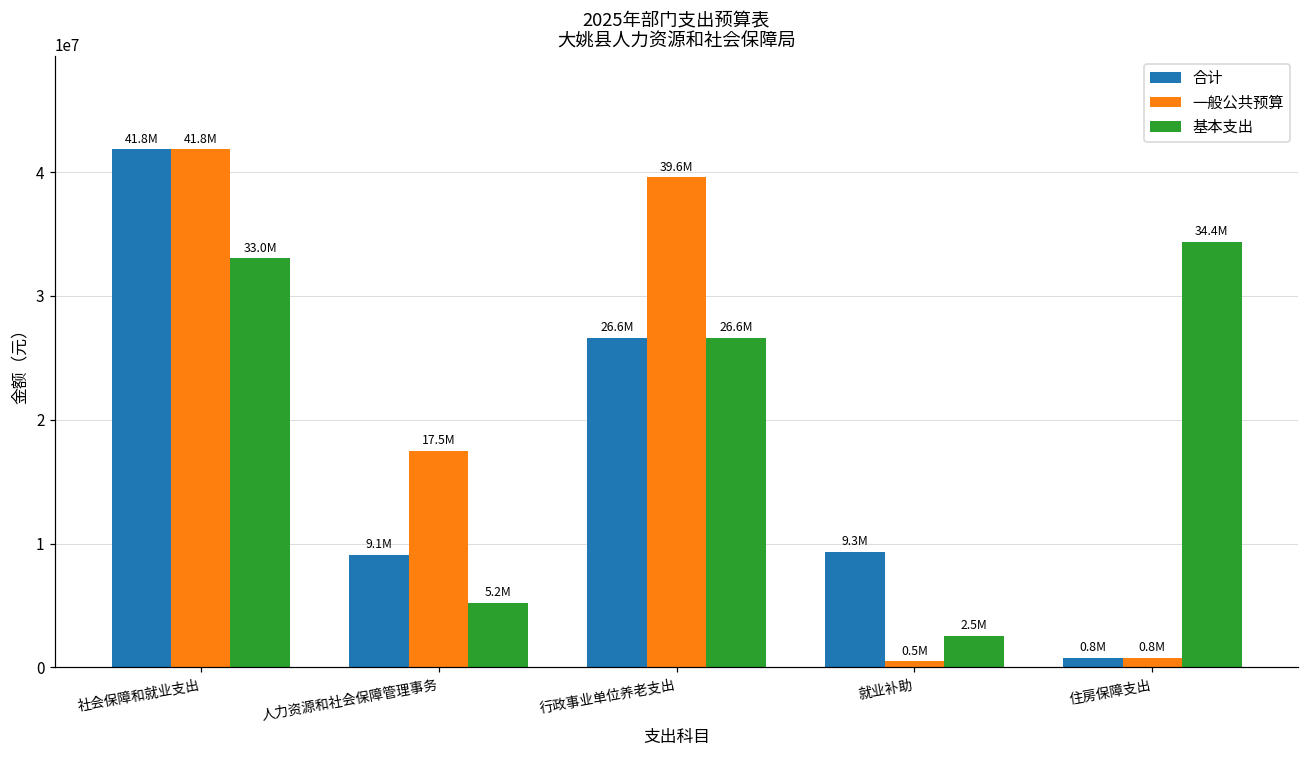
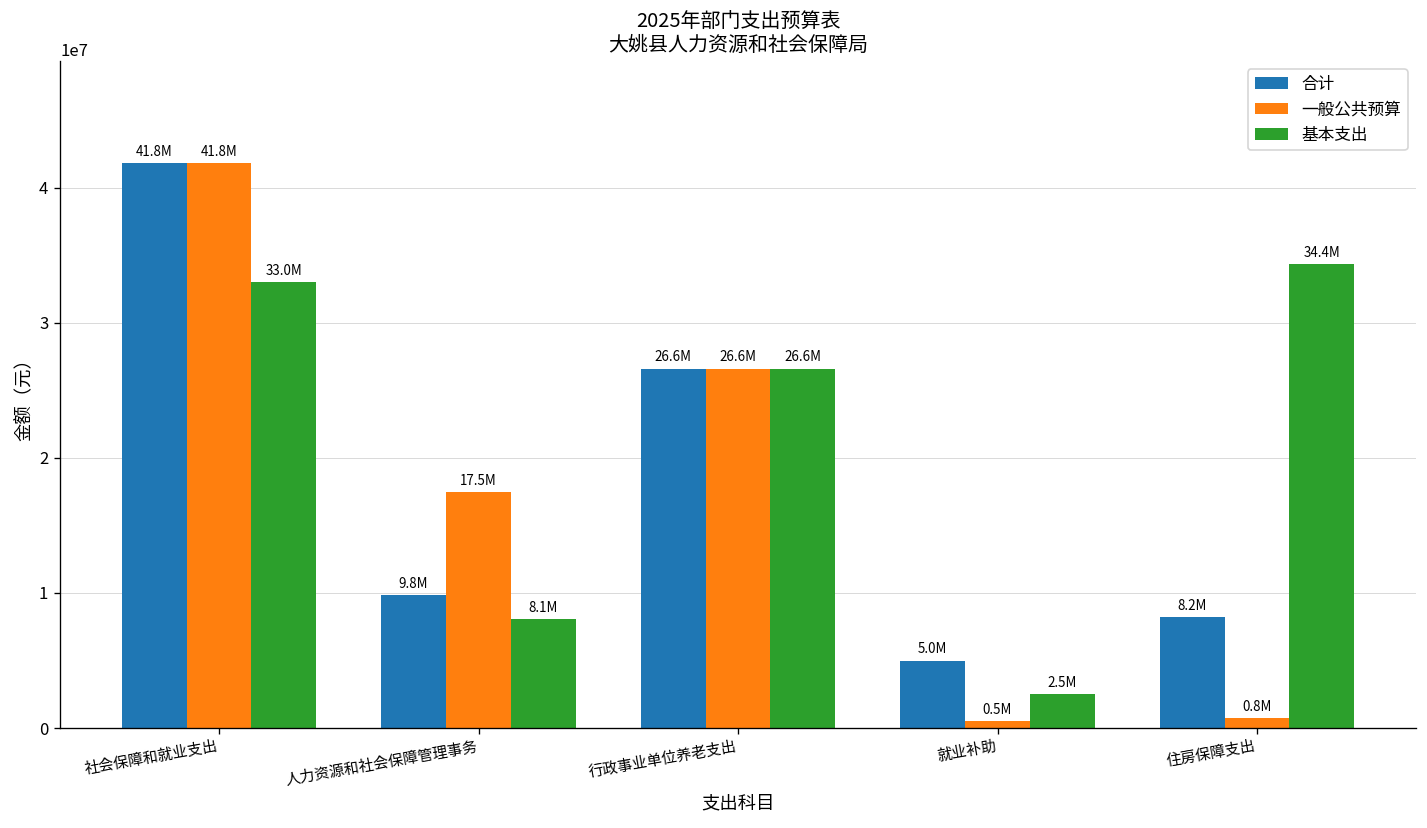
  {
    "合计": {
      "社会保障和就业支出": "41.8M",
-     "人力资源和社会保障管理事务": "9.1M",
+     "人力资源和社会保障管理事务": "9.8M",
      "行政事业单位养老支出": "26.6M",
-     "就业补助": "9.3M",
-     "住房保障支出": "0.8M"
+     "就业补助": "5.0M",
+     "住房保障支出": "8.2M"
    },
    "一般公共预算": {
      "社会保障和就业支出": "41.8M",
      "人力资源和社会保障管理事务": "17.5M",
-     "行政事业单位养老支出": "39.6M",
+     "行政事业单位养老支出": "26.6M",
      "就业补助": "0.5M",
      "住房保障支出": "0.8M"
    },
    "基本支出": {
      "社会保障和就业支出": "33.0M",
-     "人力资源和社会保障管理事务": "5.2M",
+     "人力资源和社会保障管理事务": "8.1M",
      "行政事业单位养老支出": "26.6M",
      "就业补助": "2.5M",
      "住房保障支出": "34.4M"
    }
  }
